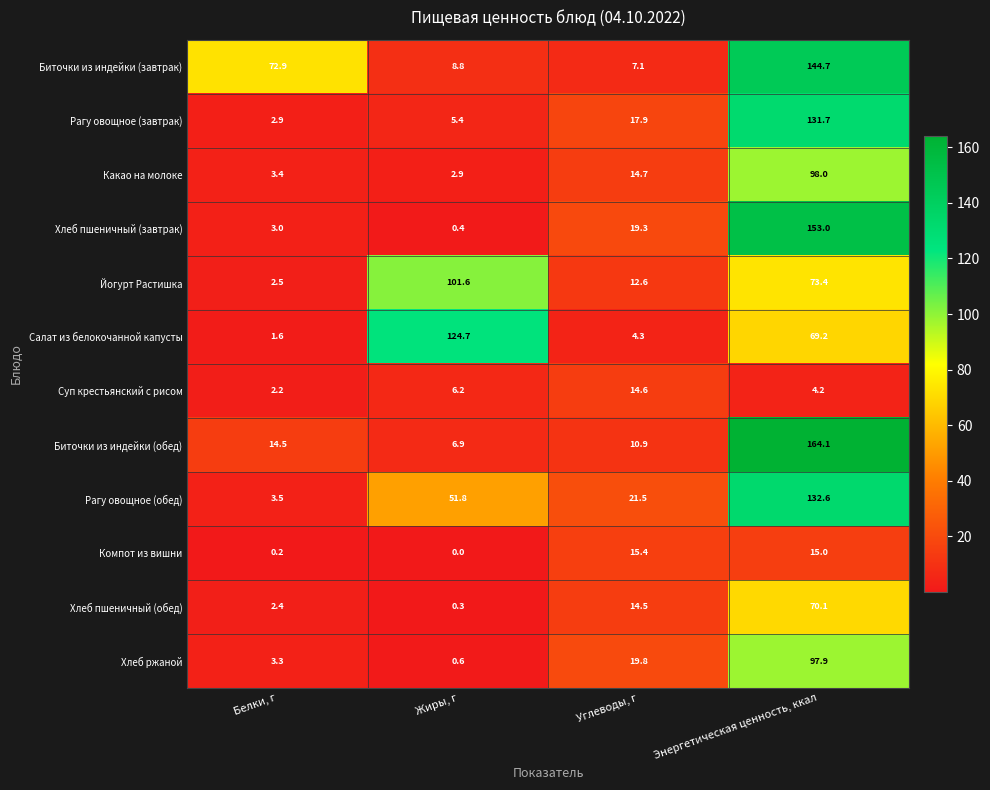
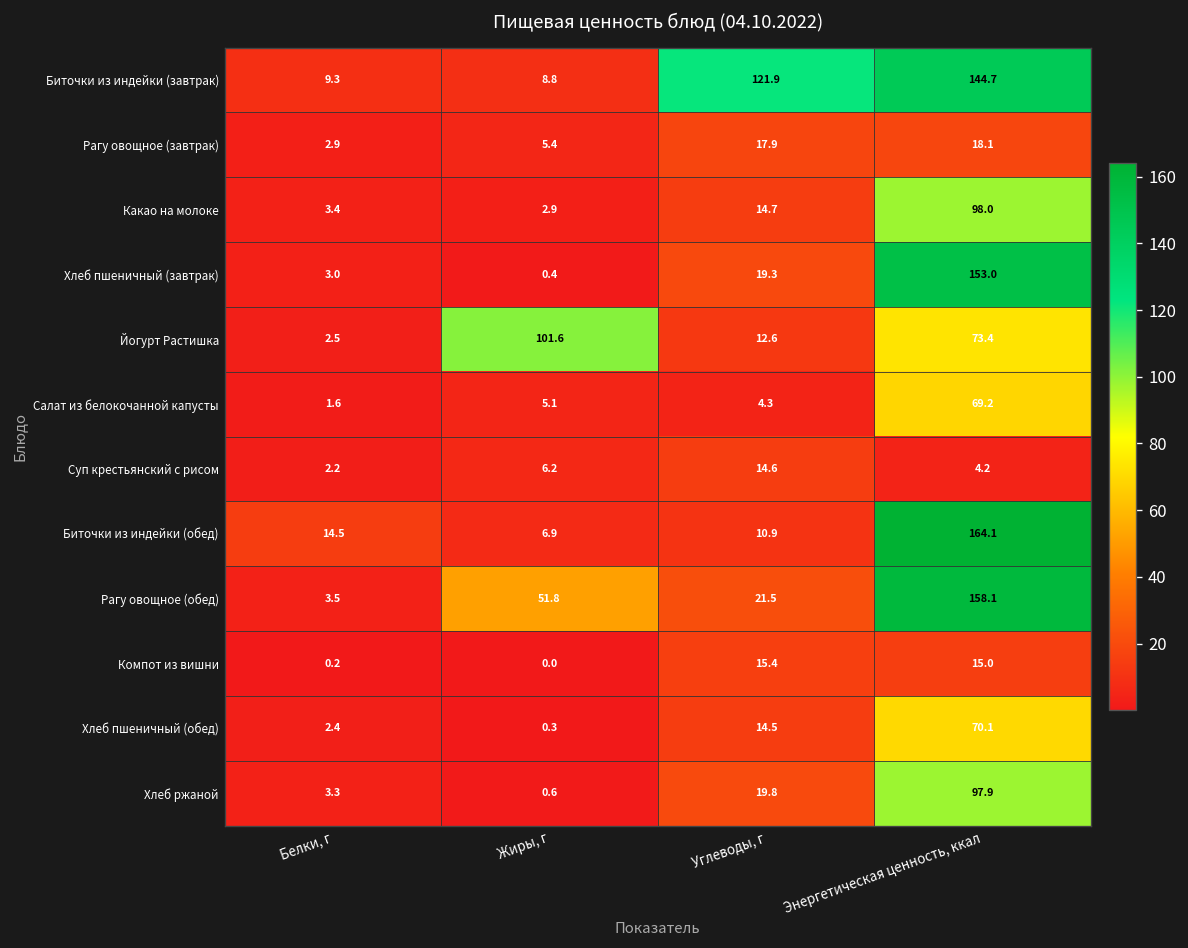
  {
    "Биточки из индейки (завтрак)": {
-     "Белки, г": 72.9,
+     "Белки, г": 9.3,
      "Жиры, г": 8.8,
-     "Углеводы, г": 7.1,
+     "Углеводы, г": 121.9,
      "Энергетическая ценность, ккал": 144.7
    },
    "Рагу овощное (завтрак)": {
      "Белки, г": 2.9,
      "Жиры, г": 5.4,
      "Углеводы, г": 17.9,
-     "Энергетическая ценность, ккал": 131.7
+     "Энергетическая ценность, ккал": 18.1
    },
    "Какао на молоке": {
      "Белки, г": 3.4,
      "Жиры, г": 2.9,
      "Углеводы, г": 14.7,
      "Энергетическая ценность, ккал": 98.0
    },
    "Хлеб пшеничный (завтрак)": {
      "Белки, г": 3.0,
      "Жиры, г": 0.4,
      "Углеводы, г": 19.3,
      "Энергетическая ценность, ккал": 153.0
    },
    "Йогурт Растишка": {
      "Белки, г": 2.5,
      "Жиры, г": 101.6,
      "Углеводы, г": 12.6,
      "Энергетическая ценность, ккал": 73.4
    },
    "Салат из белокочанной капусты": {
      "Белки, г": 1.6,
-     "Жиры, г": 124.7,
+     "Жиры, г": 5.1,
      "Углеводы, г": 4.3,
      "Энергетическая ценность, ккал": 69.2
    },
    "Суп крестьянский с рисом": {
      "Белки, г": 2.2,
      "Жиры, г": 6.2,
      "Углеводы, г": 14.6,
      "Энергетическая ценность, ккал": 4.2
    },
    "Биточки из индейки (обед)": {
      "Белки, г": 14.5,
      "Жиры, г": 6.9,
      "Углеводы, г": 10.9,
      "Энергетическая ценность, ккал": 164.1
    },
    "Рагу овощное (обед)": {
      "Белки, г": 3.5,
      "Жиры, г": 51.8,
      "Углеводы, г": 21.5,
-     "Энергетическая ценность, ккал": 132.6
+     "Энергетическая ценность, ккал": 158.1
    },
    "Компот из вишни": {
      "Белки, г": 0.2,
      "Жиры, г": 0.0,
      "Углеводы, г": 15.4,
      "Энергетическая ценность, ккал": 15.0
    },
    "Хлеб пшеничный (обед)": {
      "Белки, г": 2.4,
      "Жиры, г": 0.3,
      "Углеводы, г": 14.5,
      "Энергетическая ценность, ккал": 70.1
    },
    "Хлеб ржаной": {
      "Белки, г": 3.3,
      "Жиры, г": 0.6,
      "Углеводы, г": 19.8,
      "Энергетическая ценность, ккал": 97.9
    }
  }
